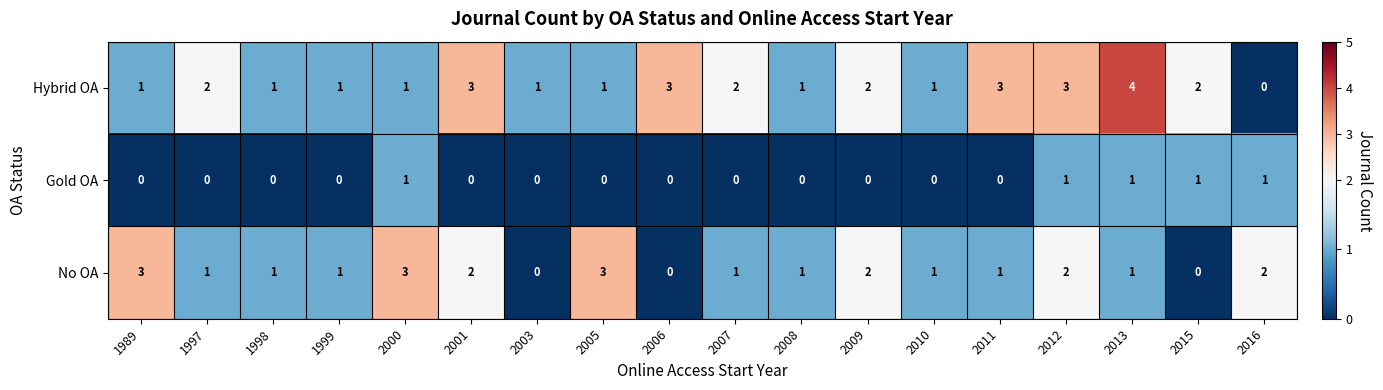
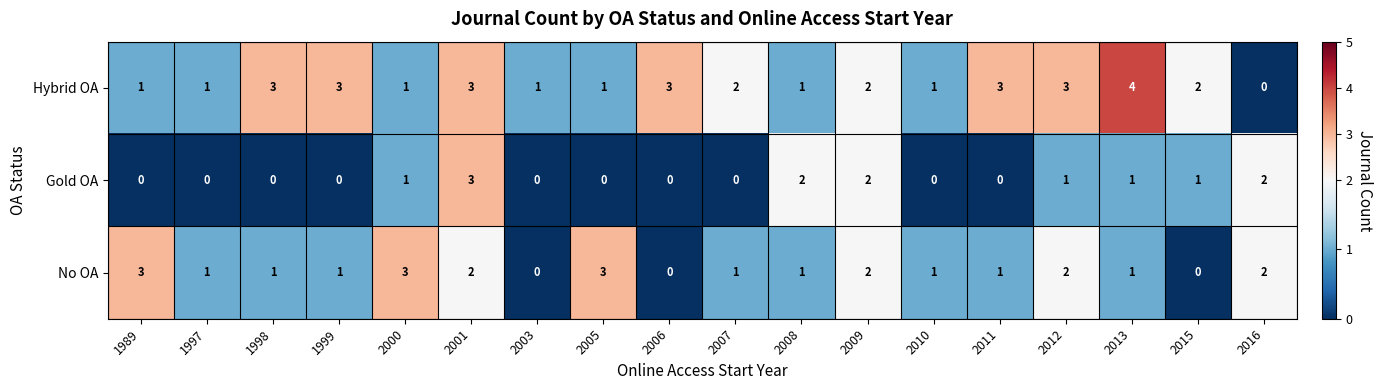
  {
    "Hybrid OA": {
      "1989": 1,
-     "1997": 2,
-     "1998": 1,
-     "1999": 1,
+     "1997": 1,
+     "1998": 3,
+     "1999": 3,
      "2000": 1,
      "2001": 3,
      "2003": 1,
      "2005": 1,
      "2006": 3,
      "2007": 2,
      "2008": 1,
      "2009": 2,
      "2010": 1,
      "2011": 3,
      "2012": 3,
      "2013": 4,
      "2015": 2,
      "2016": 0
    },
    "Gold OA": {
      "1989": 0,
      "1997": 0,
      "1998": 0,
      "1999": 0,
      "2000": 1,
-     "2001": 0,
+     "2001": 3,
      "2003": 0,
      "2005": 0,
      "2006": 0,
      "2007": 0,
-     "2008": 0,
-     "2009": 0,
+     "2008": 2,
+     "2009": 2,
      "2010": 0,
      "2011": 0,
      "2012": 1,
      "2013": 1,
      "2015": 1,
-     "2016": 1
+     "2016": 2
    },
    "No OA": {
      "1989": 3,
      "1997": 1,
      "1998": 1,
      "1999": 1,
      "2000": 3,
      "2001": 2,
      "2003": 0,
      "2005": 3,
      "2006": 0,
      "2007": 1,
      "2008": 1,
      "2009": 2,
      "2010": 1,
      "2011": 1,
      "2012": 2,
      "2013": 1,
      "2015": 0,
      "2016": 2
    }
  }
